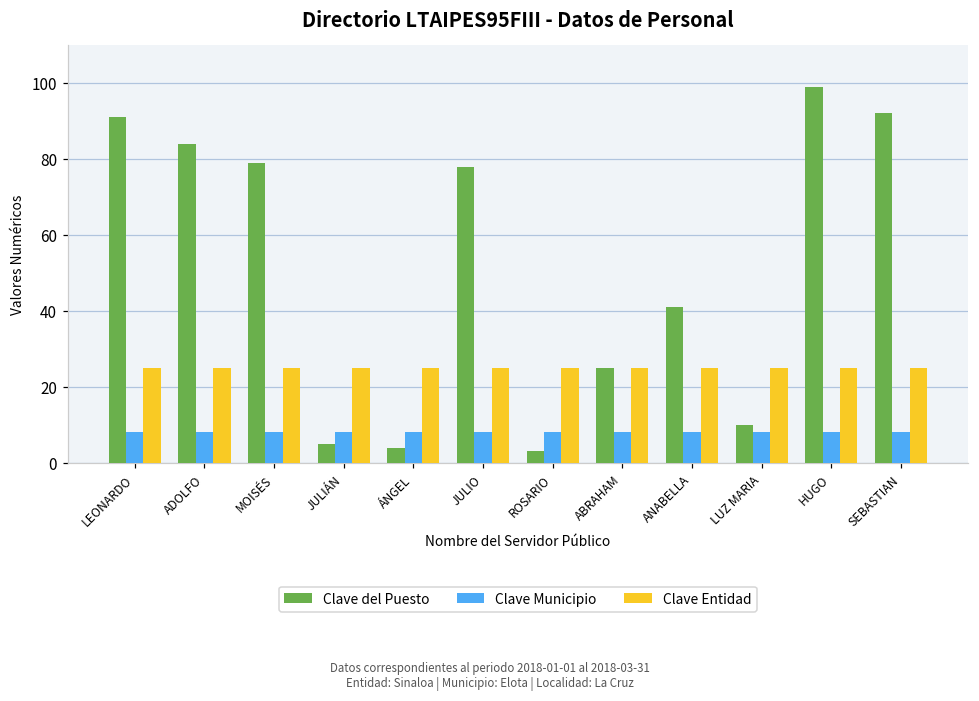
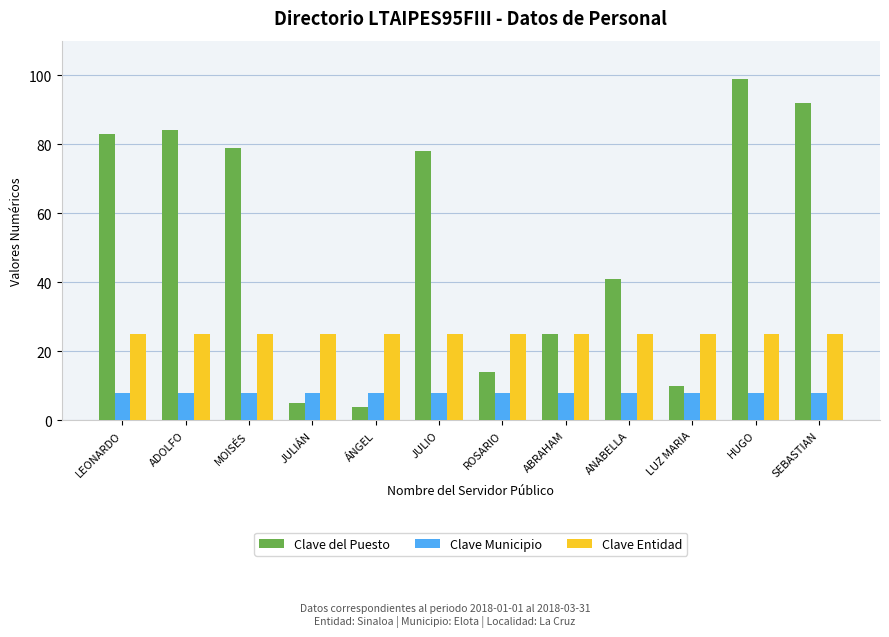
  {
    "Clave del Puesto": {
-     "LEONARDO": 91,
+     "LEONARDO": 83,
      "ADOLFO": 84,
      "MOISÉS": 79,
      "JULIÁN": 5,
      "ÁNGEL": 4,
      "JULIO": 78,
-     "ROSARIO": 3,
+     "ROSARIO": 14,
      "ABRAHAM": 25,
      "ANABELLA": 41,
      "LUZ MARIA": 10,
      "HUGO": 99,
      "SEBASTIAN": 92
    },
    "Clave Municipio": {
      "LEONARDO": 8,
      "ADOLFO": 8,
      "MOISÉS": 8,
      "JULIÁN": 8,
      "ÁNGEL": 8,
      "JULIO": 8,
      "ROSARIO": 8,
      "ABRAHAM": 8,
      "ANABELLA": 8,
      "LUZ MARIA": 8,
      "HUGO": 8,
      "SEBASTIAN": 8
    },
    "Clave Entidad": {
      "LEONARDO": 25,
      "ADOLFO": 25,
      "MOISÉS": 25,
      "JULIÁN": 25,
      "ÁNGEL": 25,
      "JULIO": 25,
      "ROSARIO": 25,
      "ABRAHAM": 25,
      "ANABELLA": 25,
      "LUZ MARIA": 25,
      "HUGO": 25,
      "SEBASTIAN": 25
    }
  }
